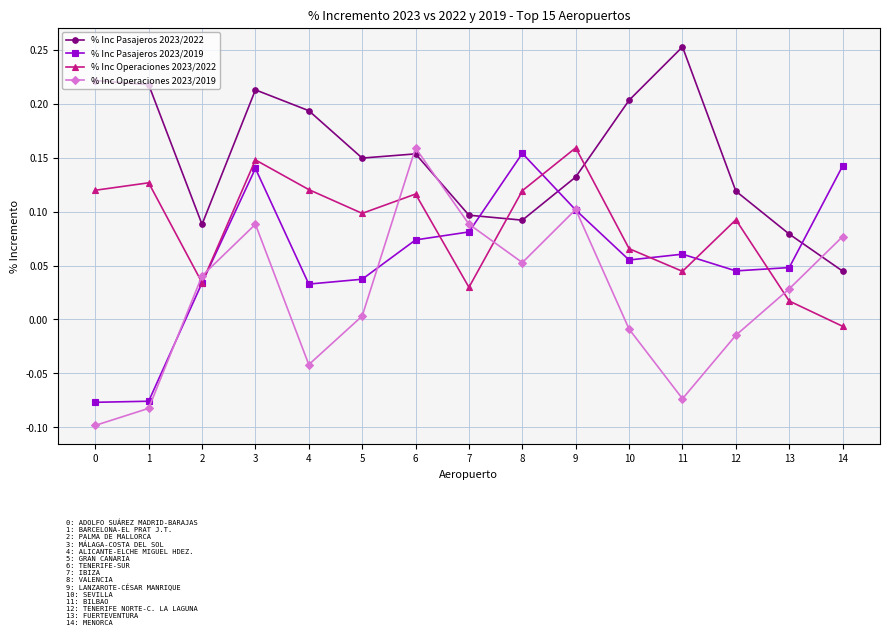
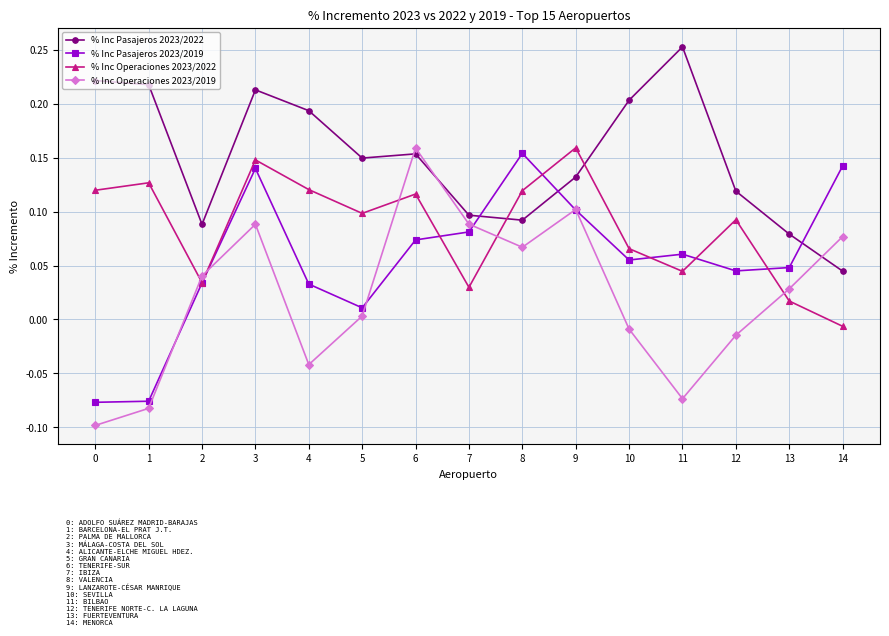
  {
    "% Inc Pasajeros 2023/2022": {
      "2": 0.088,
      "3": 0.213,
      "4": 0.193,
      "5": 0.150,
      "6": 0.153,
      "7": 0.097,
      "8": 0.092,
      "9": 0.132,
      "10": 0.203,
      "11": 0.253,
      "12": 0.119,
      "13": 0.079,
      "14": 0.045
    },
    "% Inc Pasajeros 2023/2019": {
      "0": -0.077,
      "1": -0.076,
      "3": 0.140,
      "4": 0.033,
-     "5": 0.037,
+     "5": 0.011,
      "6": 0.074,
      "7": 0.081,
      "8": 0.154,
      "10": 0.055,
      "11": 0.061,
      "12": 0.045,
      "13": 0.048,
      "14": 0.142
    },
    "% Inc Operaciones 2023/2022": {
      "0": 0.120,
      "1": 0.127,
      "3": 0.148,
      "4": 0.120,
      "5": 0.098,
      "6": 0.116,
      "7": 0.030,
      "8": 0.119,
      "9": 0.159,
      "10": 0.066,
      "11": 0.045,
      "12": 0.092,
      "13": 0.017,
      "14": -0.006
    },
    "% Inc Operaciones 2023/2019": {
      "0": -0.098,
      "1": -0.082,
      "2": 0.040,
      "3": 0.088,
      "4": -0.042,
      "5": 0.003,
      "6": 0.159,
      "7": 0.088,
-     "8": 0.053,
+     "8": 0.067,
      "10": -0.009,
      "11": -0.073,
      "12": -0.015,
      "13": 0.028,
      "14": 0.077
    }
  }
